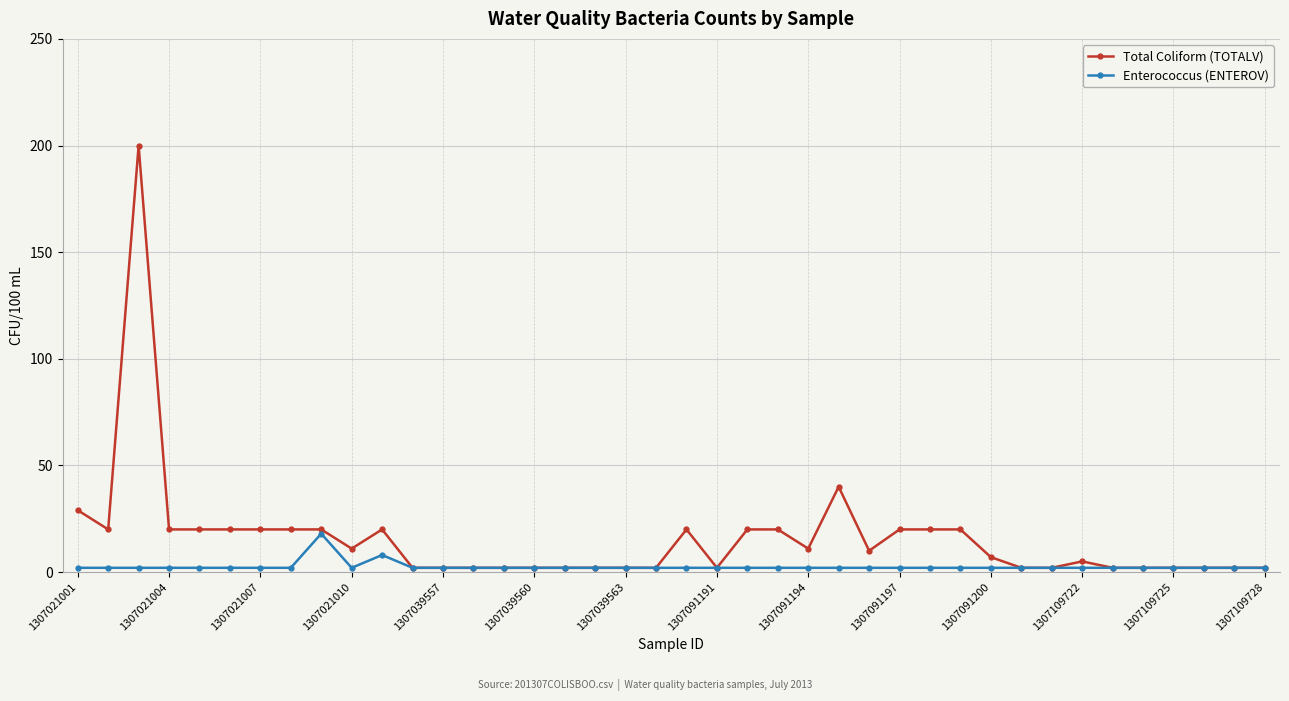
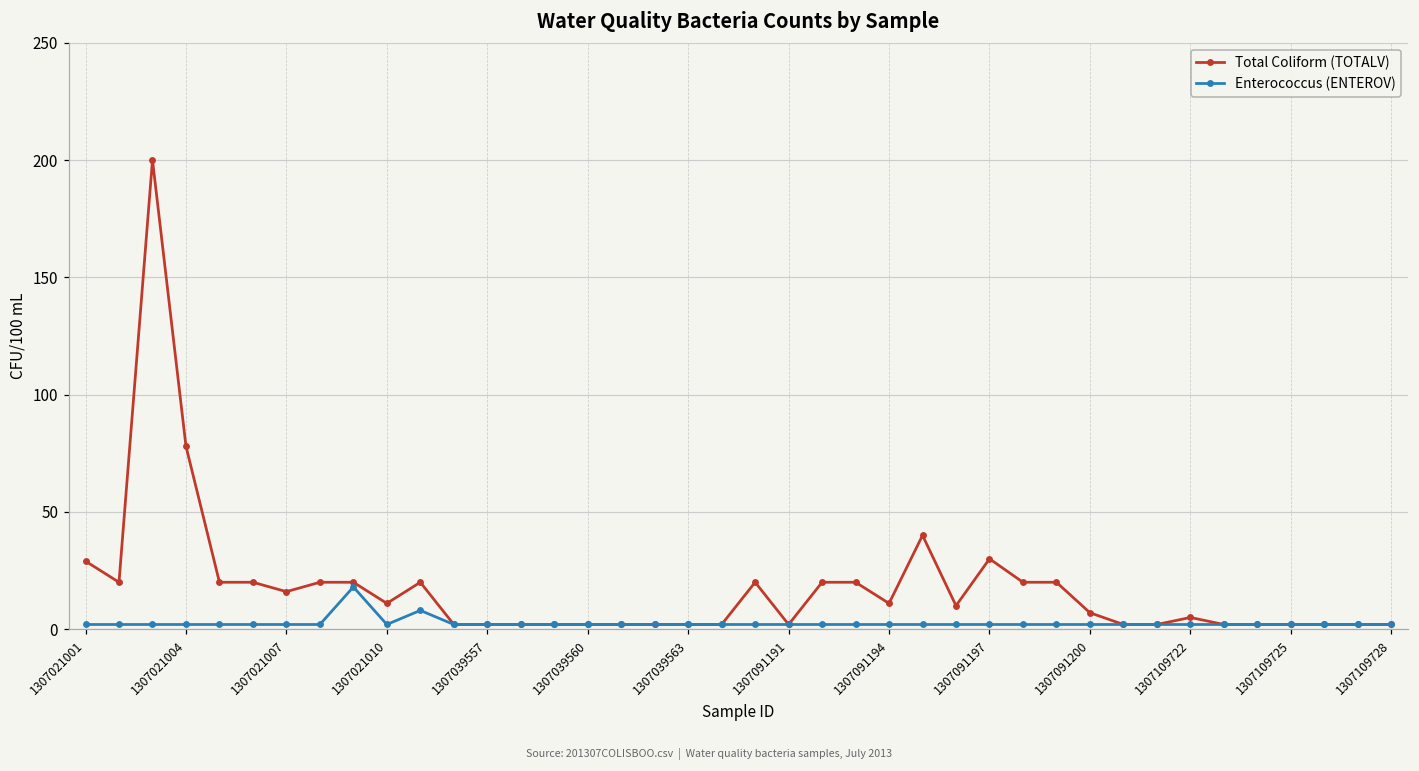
  {
    "Total Coliform (TOTALV)": {
      "1307021001": 29,
-     "1307021004": 20,
-     "1307021007": 20,
+     "1307021004": 78,
+     "1307021007": 16,
      "1307021010": 11,
      "1307091194": 11,
-     "1307091197": 20,
+     "1307091197": 30,
      "1307091200": 7,
      "1307109722": 5
    },
    "Enterococcus (ENTEROV)": {
      "1307021001": 2,
      "1307021004": 2,
      "1307021007": 2,
      "1307021010": 2,
      "1307091194": 2,
      "1307091197": 2,
      "1307091200": 2,
      "1307109722": 2
    }
  }
